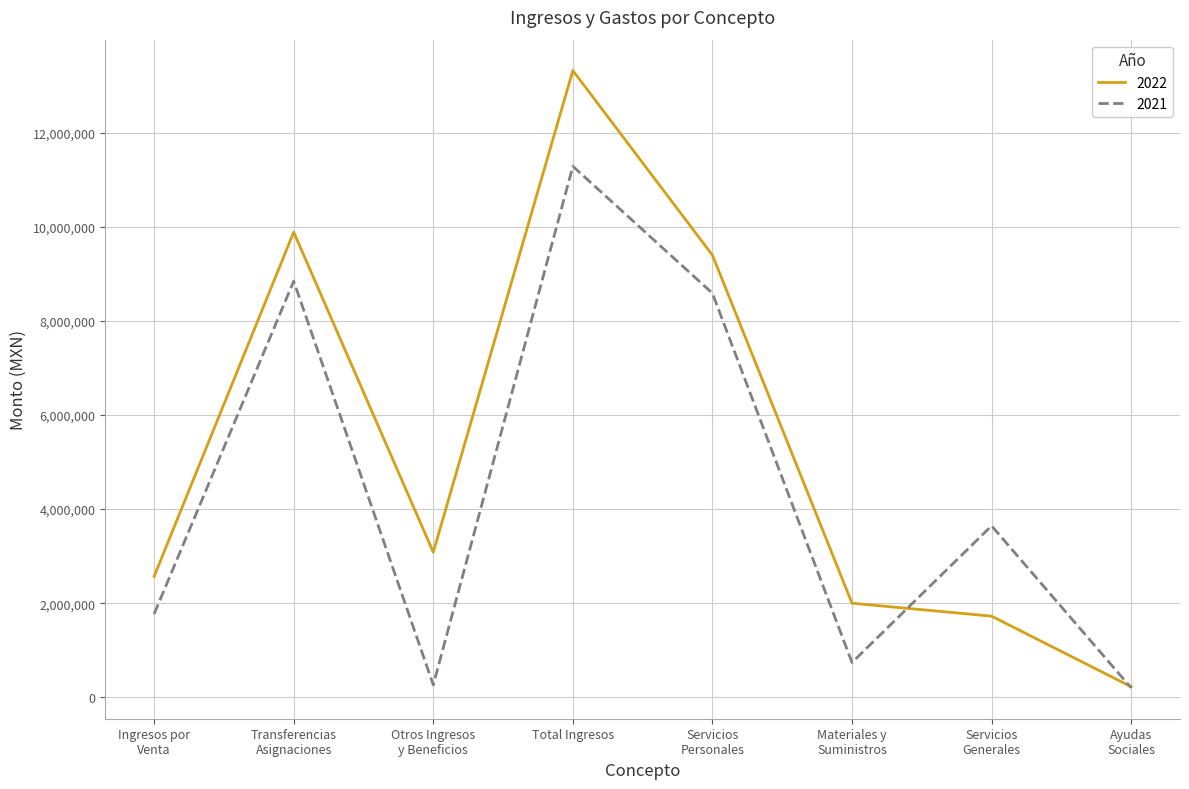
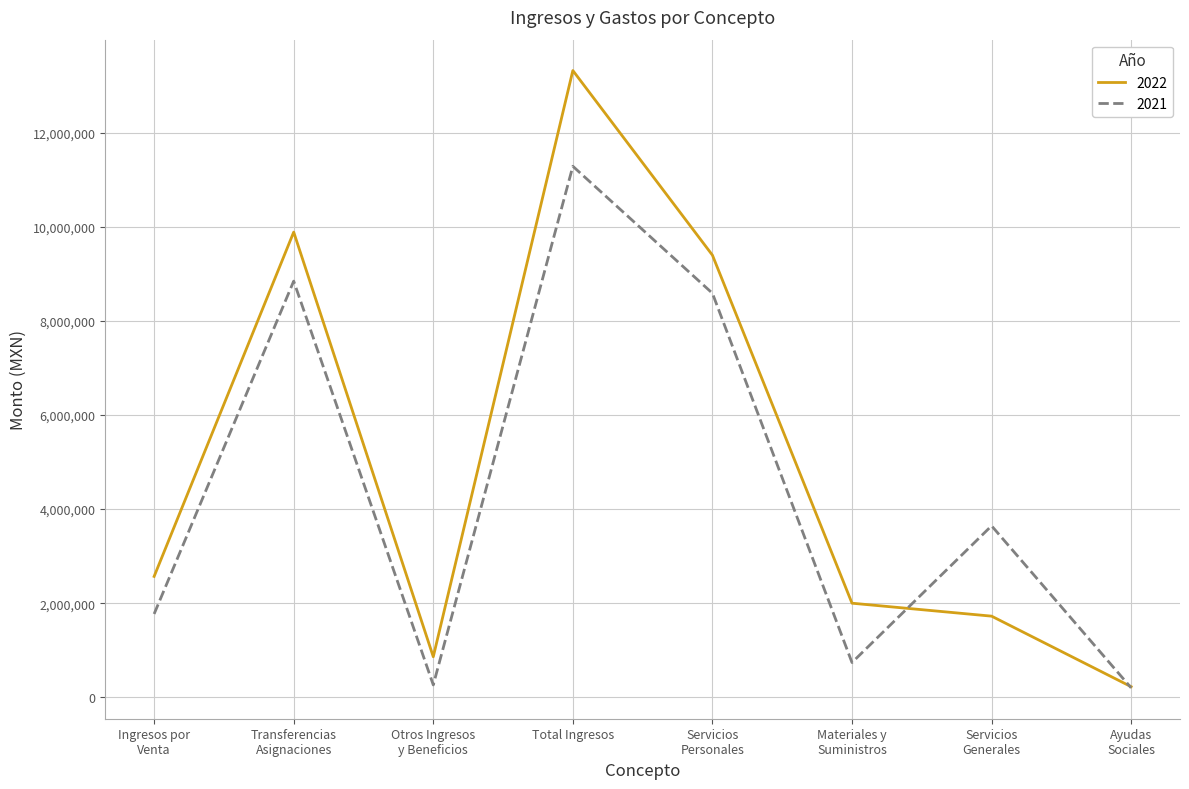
  {
    "2022": {
      "Ingresos por Venta": "2,600,000",
      "Transferencias Asignaciones": "9,900,000",
-     "Otros Ingresos y Beneficios": "3,100,000",
+     "Otros Ingresos y Beneficios": "900,000",
      "Total Ingresos": "13,300,000",
      "Servicios Personales": "9,400,000",
      "Materiales y Suministros": "2,000,000",
      "Servicios Generales": "1,700,000"
    },
    "2021": {
      "Ingresos por Venta": "1,800,000",
      "Transferencias Asignaciones": "8,800,000",
      "Otros Ingresos y Beneficios": "300,000",
      "Total Ingresos": "11,300,000",
      "Servicios Personales": "8,600,000",
      "Materiales y Suministros": "700,000",
      "Servicios Generales": "3,600,000"
    }
  }
